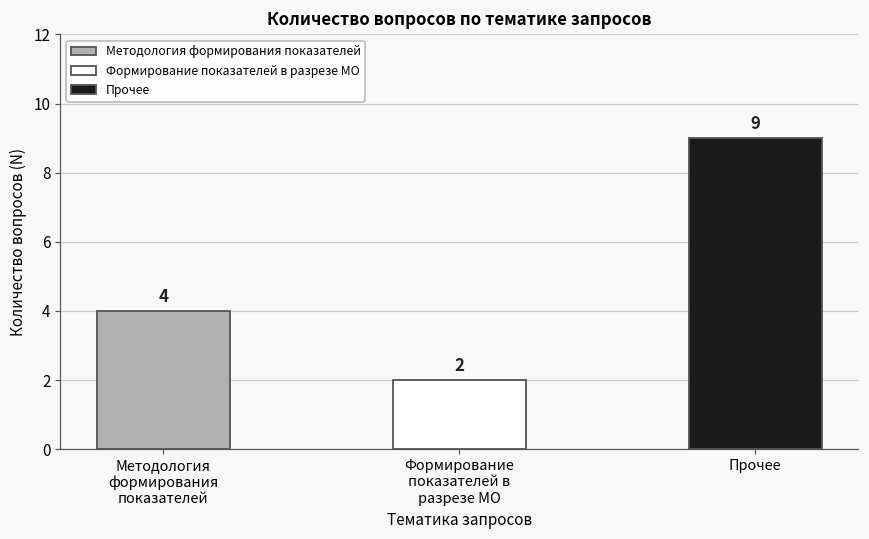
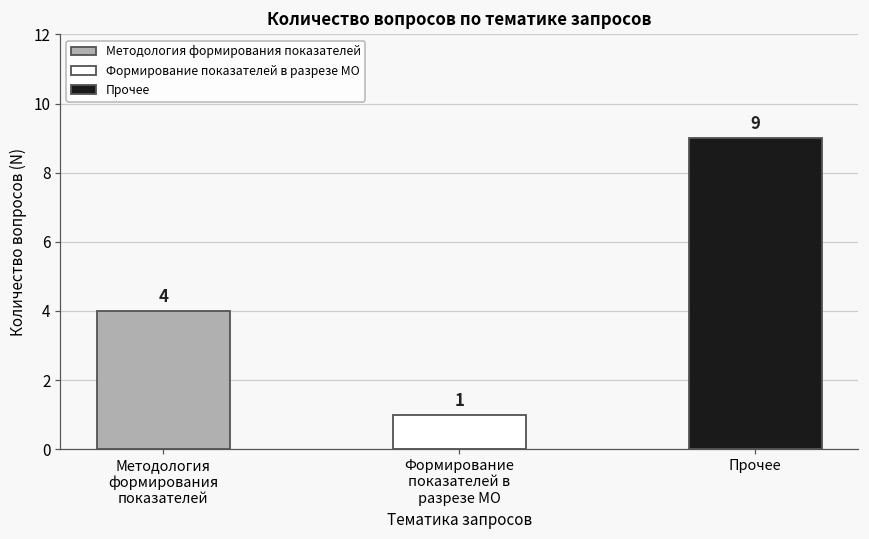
  {
    "Методология формирования показателей": 4,
-   "Формирование показателей в разрезе МО": 2,
+   "Формирование показателей в разрезе МО": 1,
    "Прочее": 9
  }
